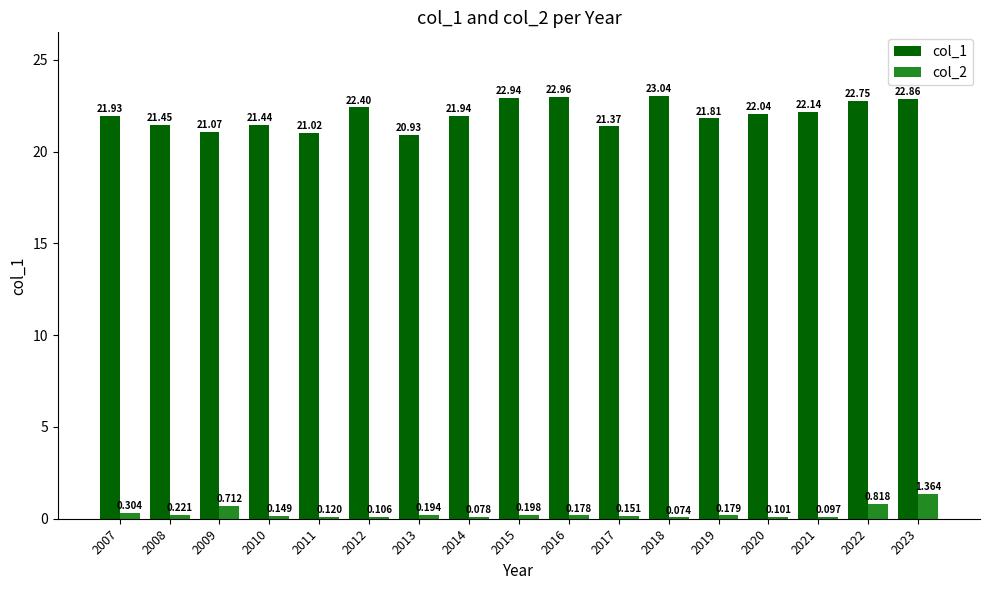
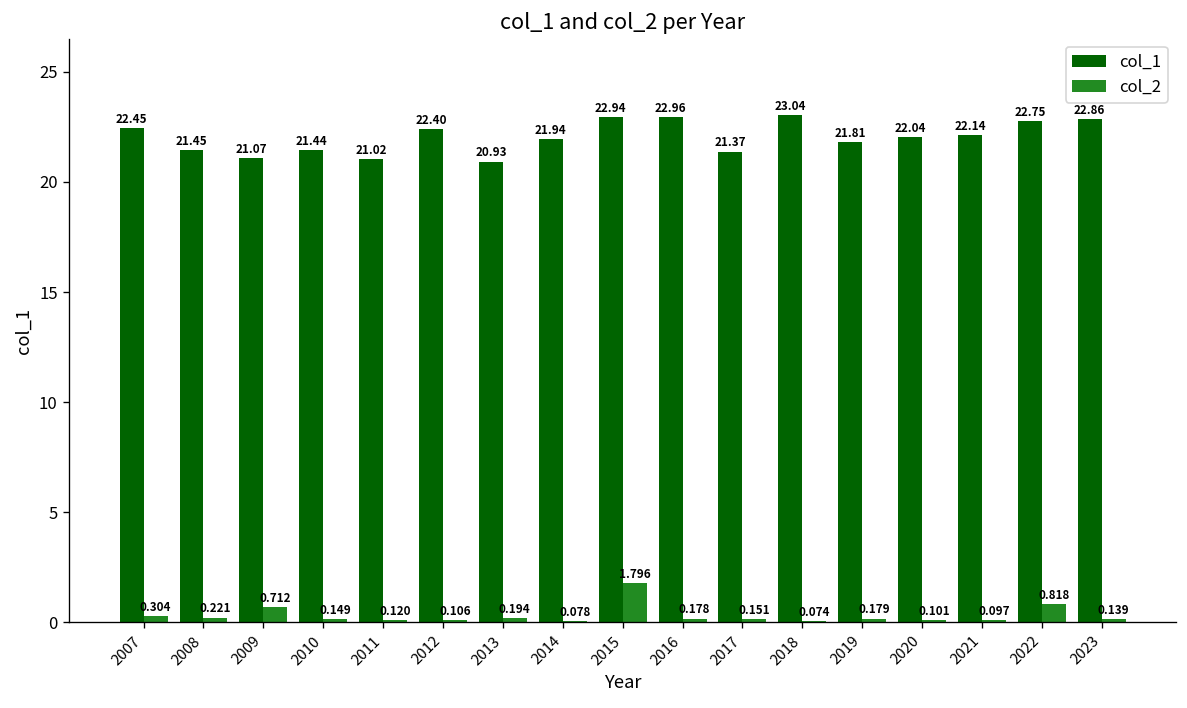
  {
    "col_1": {
-     "2007": 21.93,
+     "2007": 22.45,
      "2008": 21.45,
      "2009": 21.07,
      "2010": 21.44,
      "2011": 21.02,
      "2012": 22.40,
      "2013": 20.93,
      "2014": 21.94,
      "2015": 22.94,
      "2016": 22.96,
      "2017": 21.37,
      "2018": 23.04,
      "2019": 21.81,
      "2020": 22.04,
      "2021": 22.14,
      "2022": 22.75,
      "2023": 22.86
    },
    "col_2": {
      "2007": 0.304,
      "2008": 0.221,
      "2009": 0.712,
      "2010": 0.149,
      "2011": 0.120,
      "2012": 0.106,
      "2013": 0.194,
      "2014": 0.078,
-     "2015": 0.198,
+     "2015": 1.796,
      "2016": 0.178,
      "2017": 0.151,
      "2018": 0.074,
      "2019": 0.179,
      "2020": 0.101,
      "2021": 0.097,
      "2022": 0.818,
-     "2023": 1.364
+     "2023": 0.139
    }
  }
